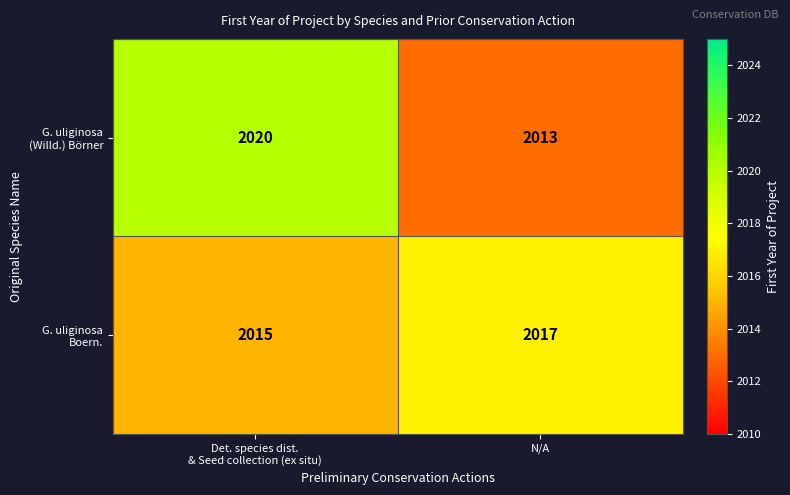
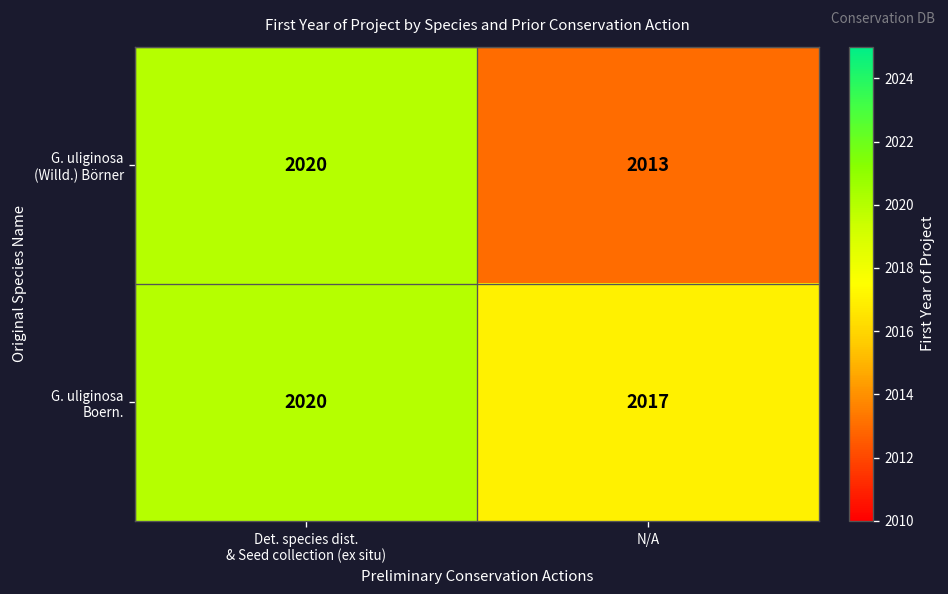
  {
    "G. uliginosa (Willd.) Börner": {
      "Det. species dist. & Seed collection (ex situ)": 2020,
      "N/A": 2013
    },
    "G. uliginosa Boern.": {
-     "Det. species dist. & Seed collection (ex situ)": 2015,
+     "Det. species dist. & Seed collection (ex situ)": 2020,
      "N/A": 2017
    }
  }
